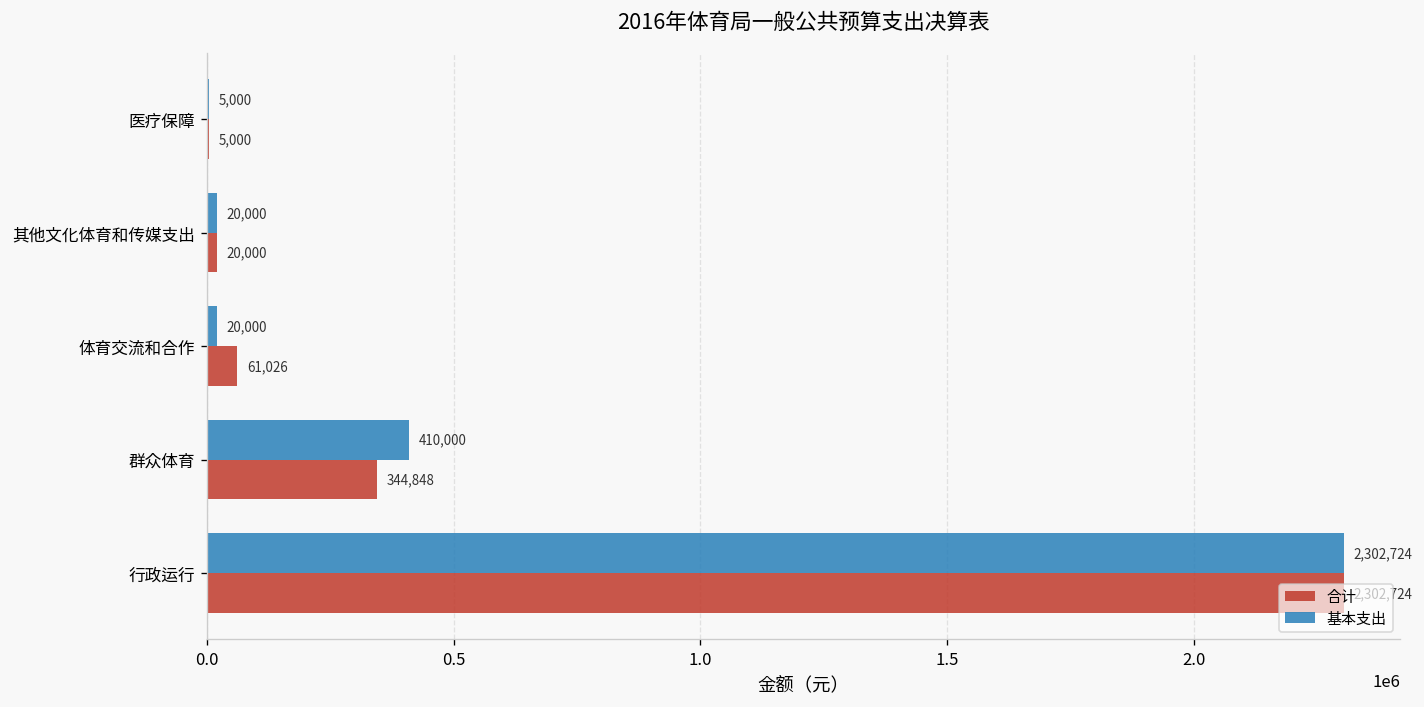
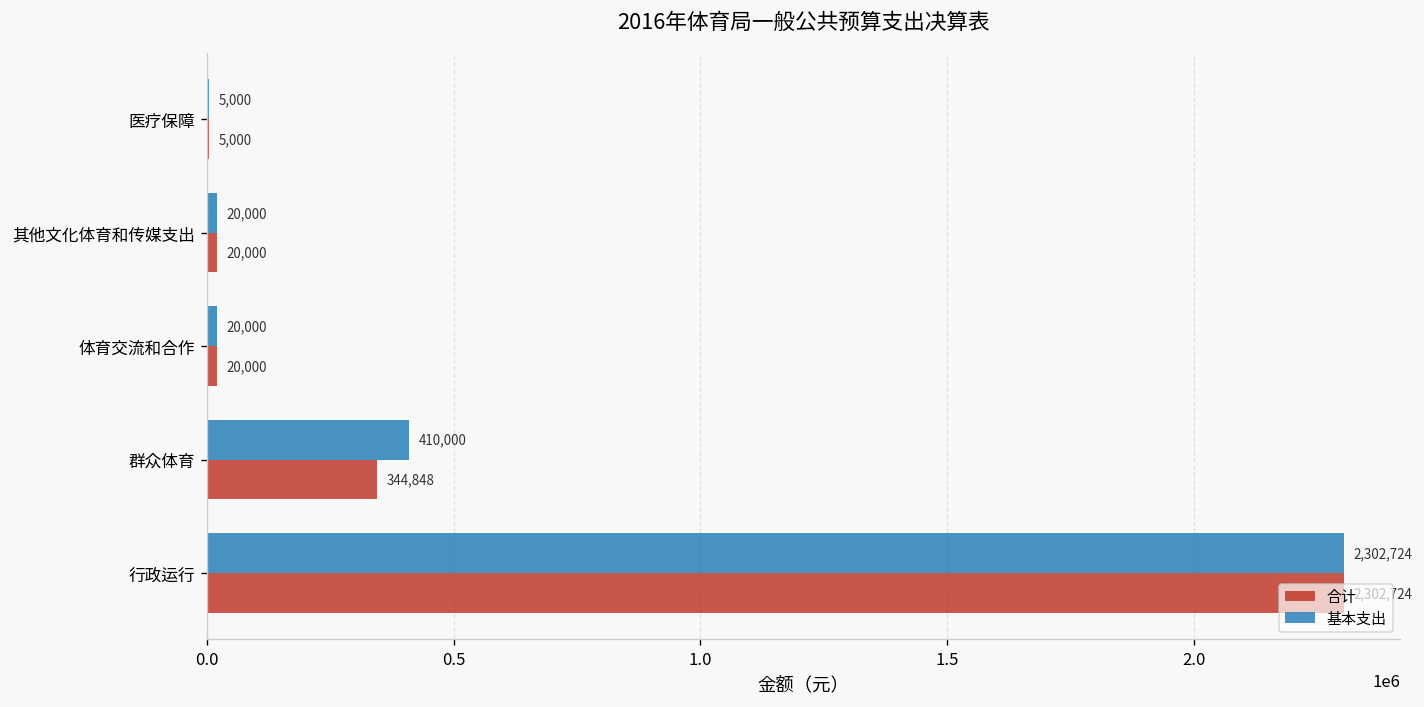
  {
    "合计": {
      "医疗保障": "5,000",
      "其他文化体育和传媒支出": "20,000",
-     "体育交流和合作": "61,026",
+     "体育交流和合作": "20,000",
      "群众体育": "344,848"
    },
    "基本支出": {
      "医疗保障": "5,000",
      "其他文化体育和传媒支出": "20,000",
      "体育交流和合作": "20,000",
      "群众体育": "410,000",
      "行政运行": "2,302,724"
    }
  }
